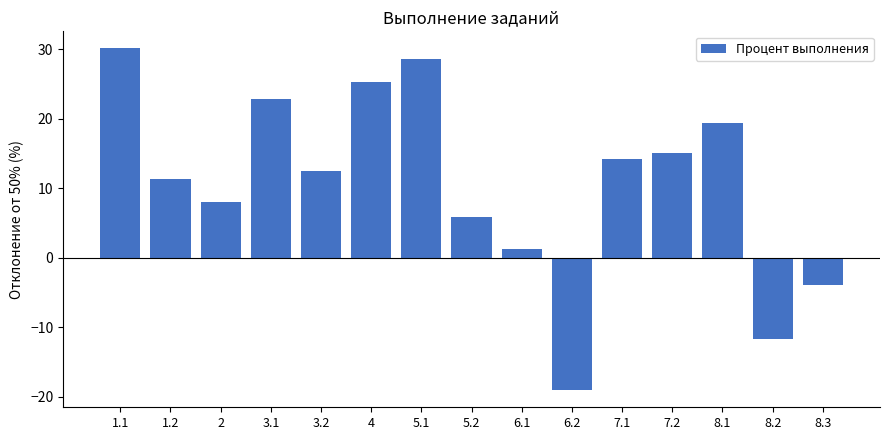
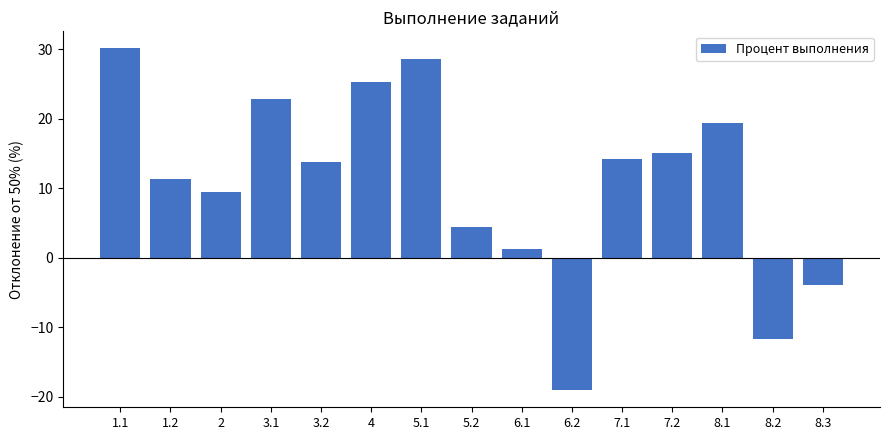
  {
    "1.1": 30,
    "1.2": 11,
-   "2": 8,
+   "2": 9,
    "3.1": 23,
-   "3.2": 12,
+   "3.2": 14,
    "4": 25,
    "5.1": 29,
-   "5.2": 6,
+   "5.2": 4,
    "6.1": 1,
    "6.2": -19,
    "7.1": 14,
    "7.2": 15,
    "8.1": 19,
    "8.2": -12,
    "8.3": -4
  }
